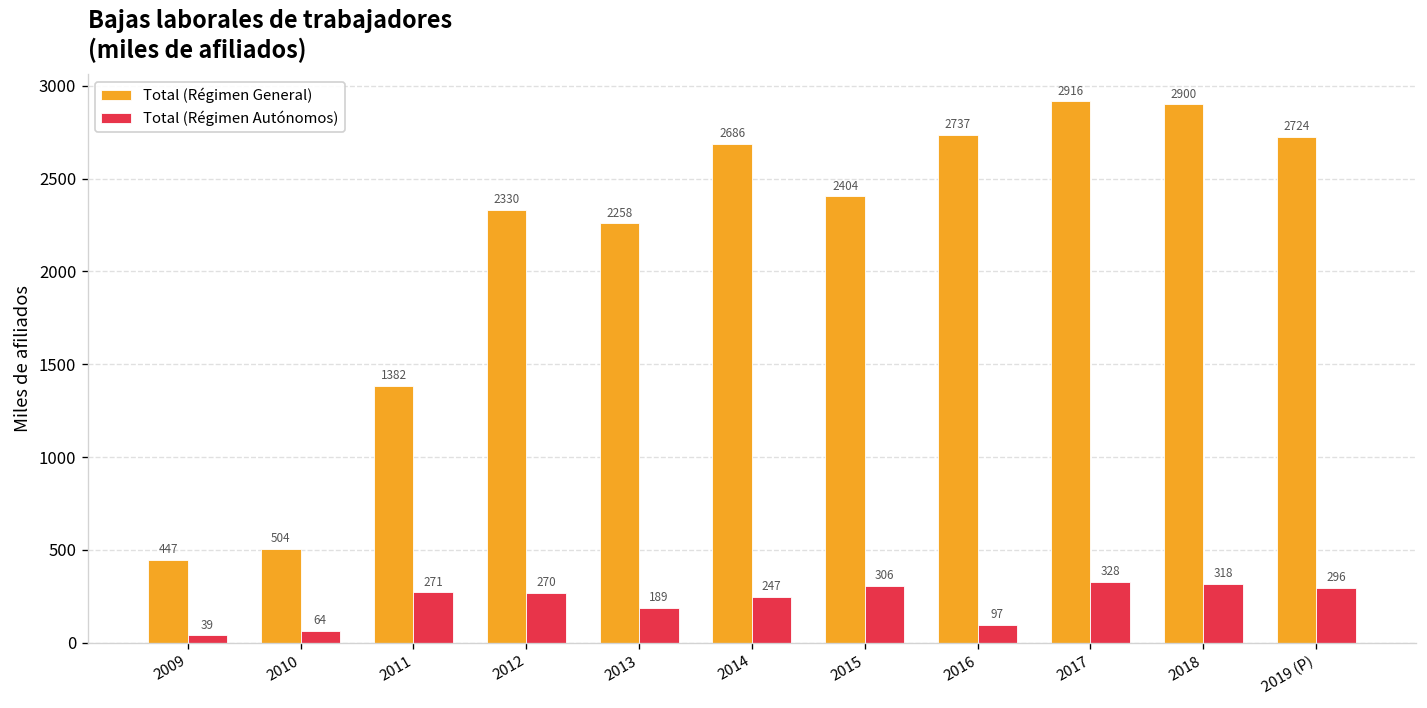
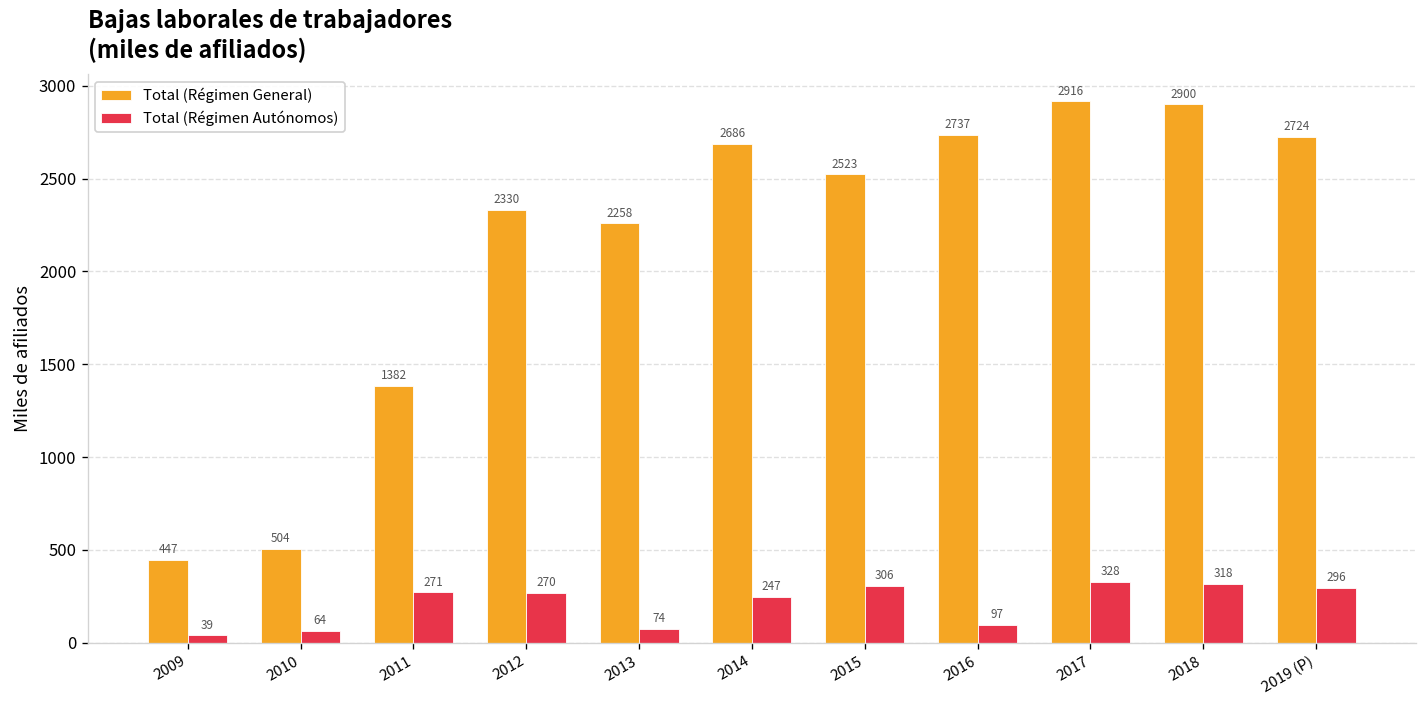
  {
    "Total (Régimen General)": {
      "2009": 447,
      "2010": 504,
      "2011": 1382,
      "2012": 2330,
      "2013": 2258,
      "2014": 2686,
-     "2015": 2404,
+     "2015": 2523,
      "2016": 2737,
      "2017": 2916,
      "2018": 2900,
      "2019 (P)": 2724
    },
    "Total (Régimen Autónomos)": {
      "2009": 39,
      "2010": 64,
      "2011": 271,
      "2012": 270,
-     "2013": 189,
+     "2013": 74,
      "2014": 247,
      "2015": 306,
      "2016": 97,
      "2017": 328,
      "2018": 318,
      "2019 (P)": 296
    }
  }
